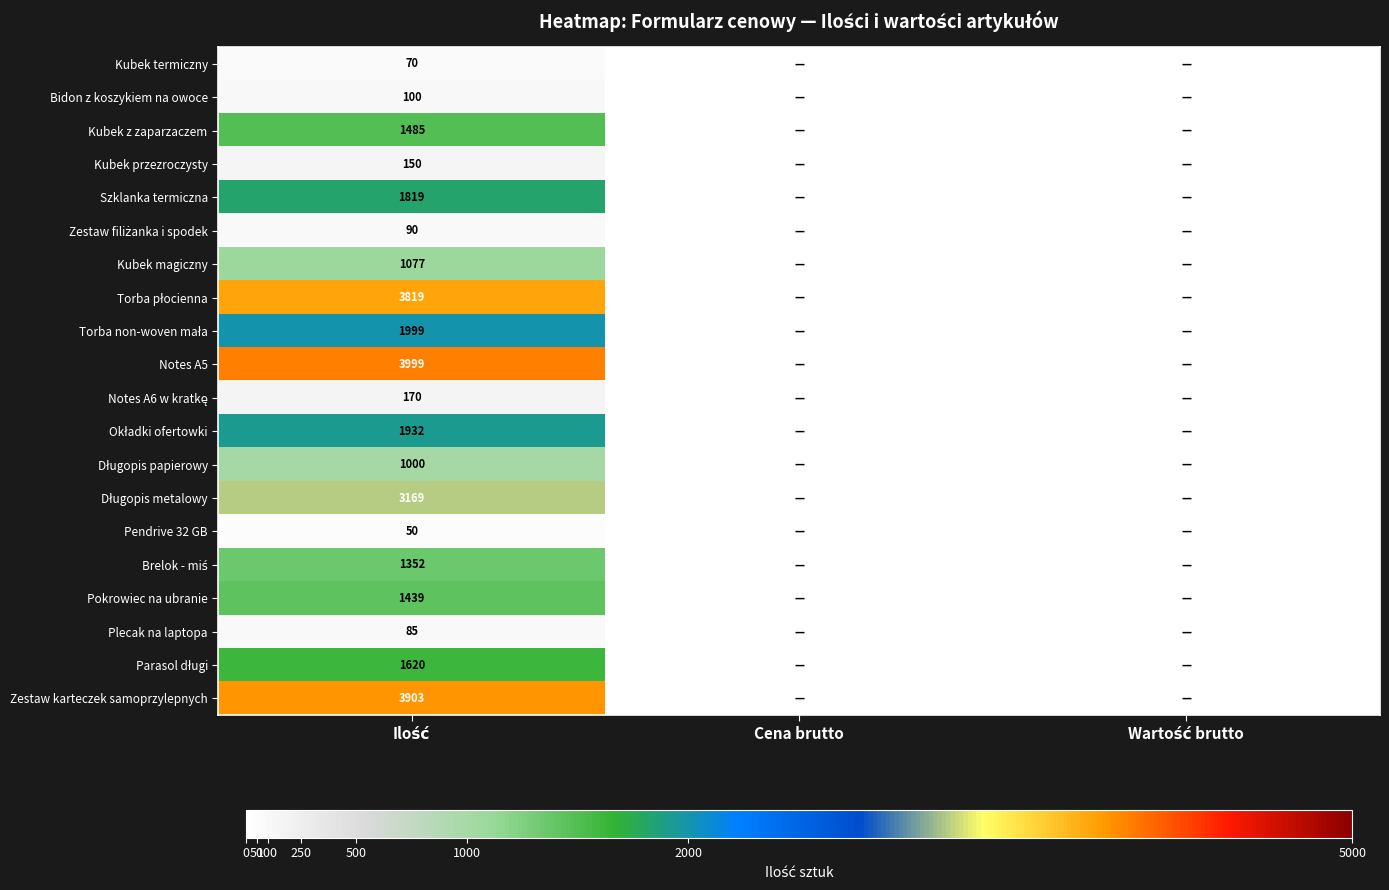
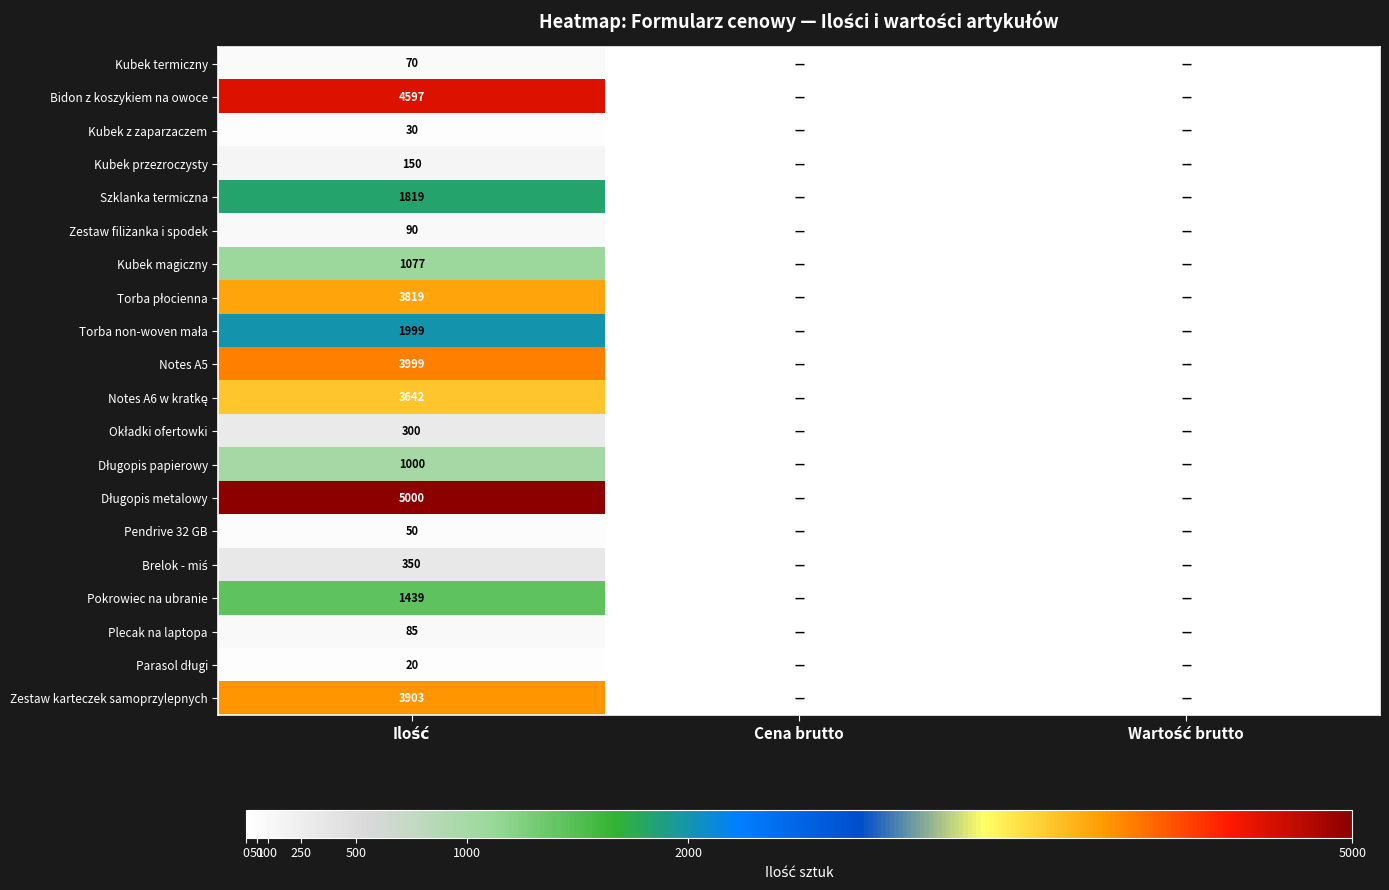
  {
    "Kubek termiczny": {
      "Ilość": 70
    },
    "Bidon z koszykiem na owoce": {
-     "Ilość": 100
+     "Ilość": 4597
    },
    "Kubek z zaparzaczem": {
-     "Ilość": 1485
+     "Ilość": 30
    },
    "Kubek przezroczysty": {
      "Ilość": 150
    },
    "Szklanka termiczna": {
      "Ilość": 1819
    },
    "Zestaw filiżanka i spodek": {
      "Ilość": 90
    },
    "Kubek magiczny": {
      "Ilość": 1077
    },
    "Torba płocienna": {
      "Ilość": 3819
    },
    "Torba non-woven mała": {
      "Ilość": 1999
    },
    "Notes A5": {
      "Ilość": 3999
    },
    "Notes A6 w kratkę": {
-     "Ilość": 170
+     "Ilość": 3642
    },
    "Okładki ofertowki": {
-     "Ilość": 1932
+     "Ilość": 300
    },
    "Długopis papierowy": {
      "Ilość": 1000
    },
    "Długopis metalowy": {
-     "Ilość": 3169
+     "Ilość": 5000
    },
    "Pendrive 32 GB": {
      "Ilość": 50
    },
    "Brelok - miś": {
-     "Ilość": 1352
+     "Ilość": 350
    },
    "Pokrowiec na ubranie": {
      "Ilość": 1439
    },
    "Plecak na laptopa": {
      "Ilość": 85
    },
    "Parasol długi": {
-     "Ilość": 1620
+     "Ilość": 20
    },
    "Zestaw karteczek samoprzylepnych": {
      "Ilość": 3903
    }
  }
